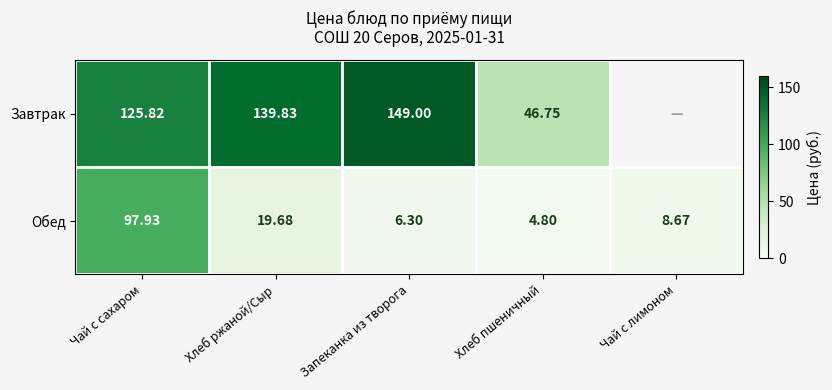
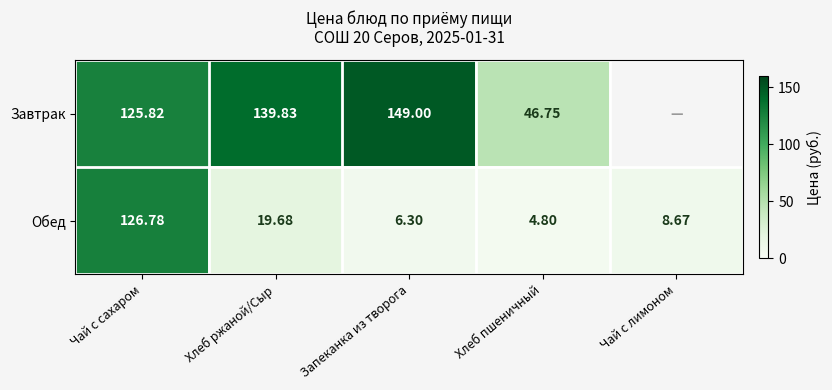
  {
    "Завтрак": {
      "Чай с сахаром": 125.82,
      "Хлеб ржаной/Сыр": 139.83,
      "Запеканка из творога": 149.00,
      "Хлеб пшеничный": 46.75
    },
    "Обед": {
-     "Чай с сахаром": 97.93,
+     "Чай с сахаром": 126.78,
      "Хлеб ржаной/Сыр": 19.68,
      "Запеканка из творога": 6.30,
      "Хлеб пшеничный": 4.80,
      "Чай с лимоном": 8.67
    }
  }
